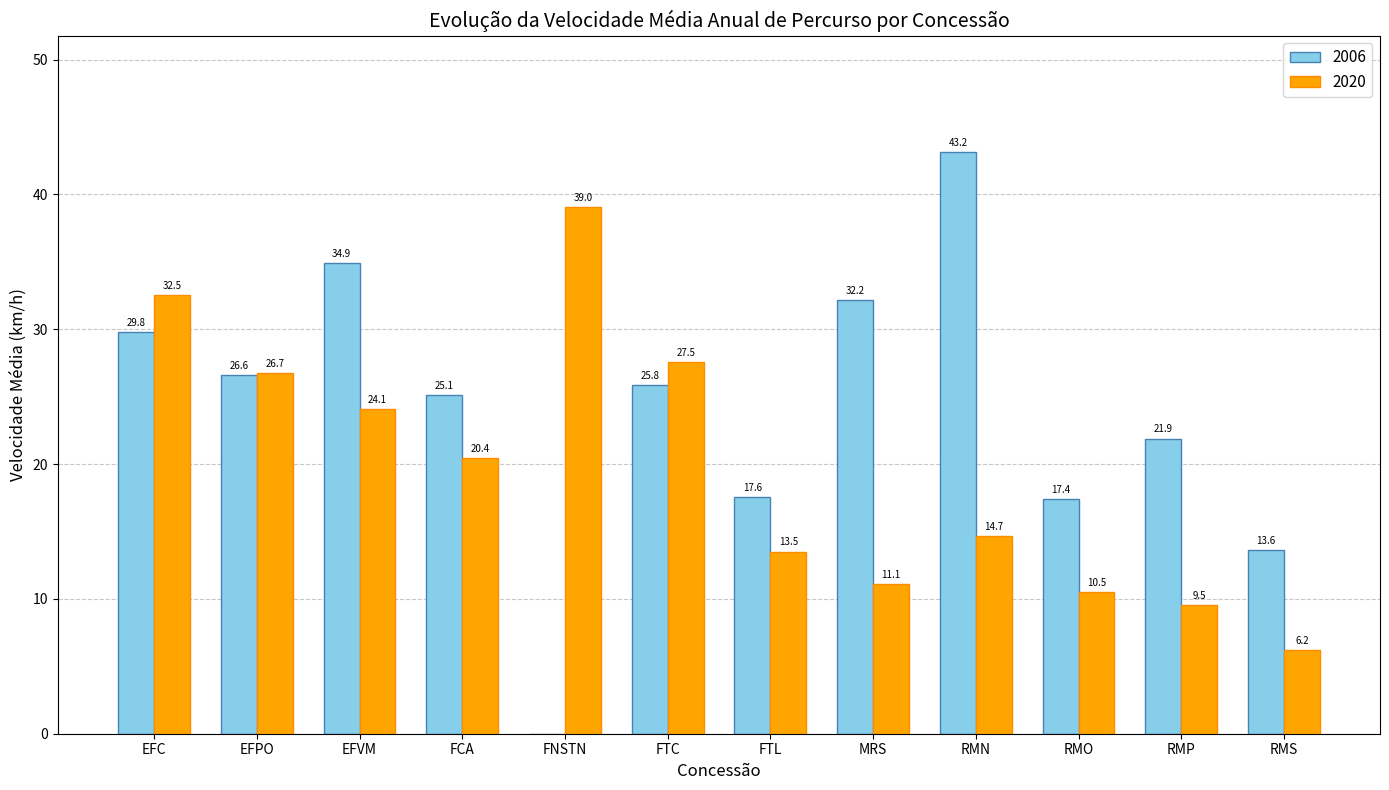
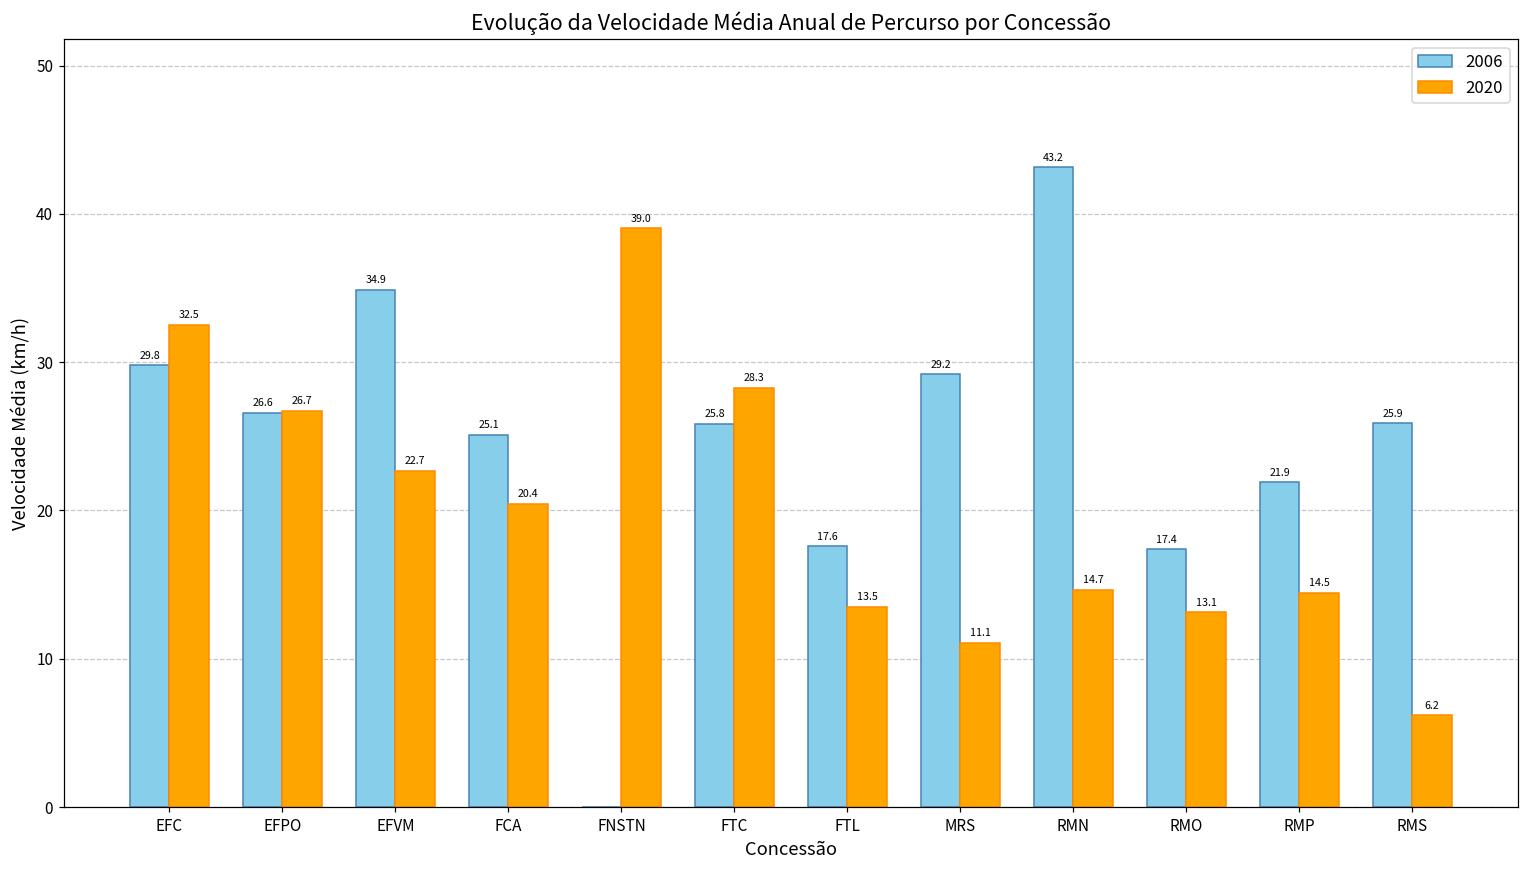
  {
    "2006": {
      "EFC": 29.8,
      "EFPO": 26.6,
      "EFVM": 34.9,
      "FCA": 25.1,
      "FTC": 25.8,
      "FTL": 17.6,
-     "MRS": 32.2,
+     "MRS": 29.2,
      "RMN": 43.2,
      "RMO": 17.4,
      "RMP": 21.9,
-     "RMS": 13.6
+     "RMS": 25.9
    },
    "2020": {
      "EFC": 32.5,
      "EFPO": 26.7,
-     "EFVM": 24.1,
+     "EFVM": 22.7,
      "FCA": 20.4,
      "FNSTN": 39.0,
-     "FTC": 27.5,
+     "FTC": 28.3,
      "FTL": 13.5,
      "MRS": 11.1,
      "RMN": 14.7,
-     "RMO": 10.5,
-     "RMP": 9.5,
+     "RMO": 13.1,
+     "RMP": 14.5,
      "RMS": 6.2
    }
  }
